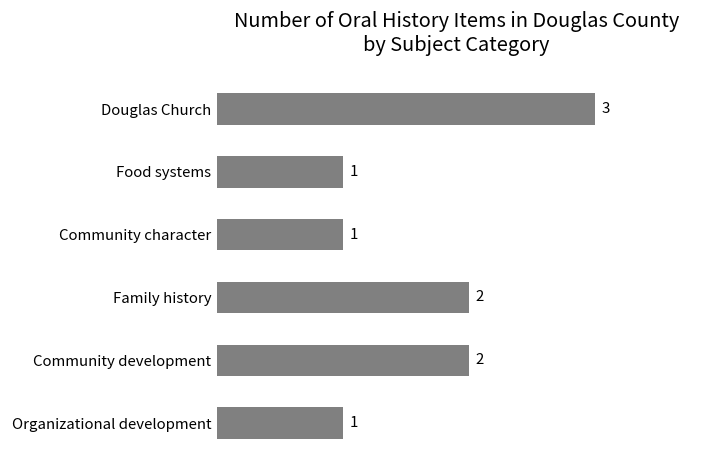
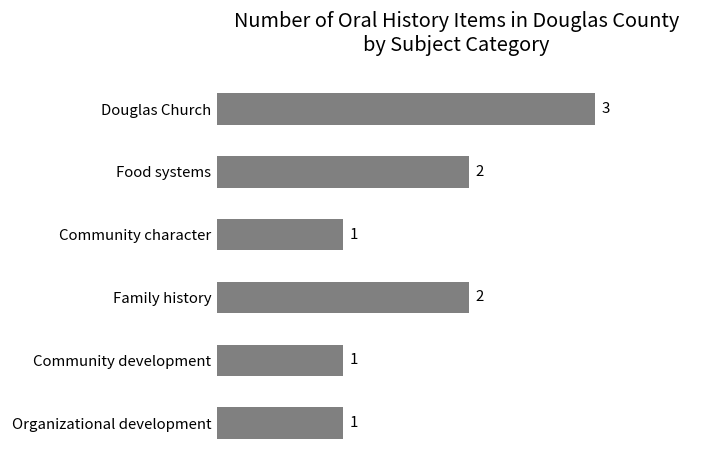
  {
    "Douglas Church": 3,
-   "Food systems": 1,
+   "Food systems": 2,
    "Community character": 1,
    "Family history": 2,
-   "Community development": 2,
+   "Community development": 1,
    "Organizational development": 1
  }
